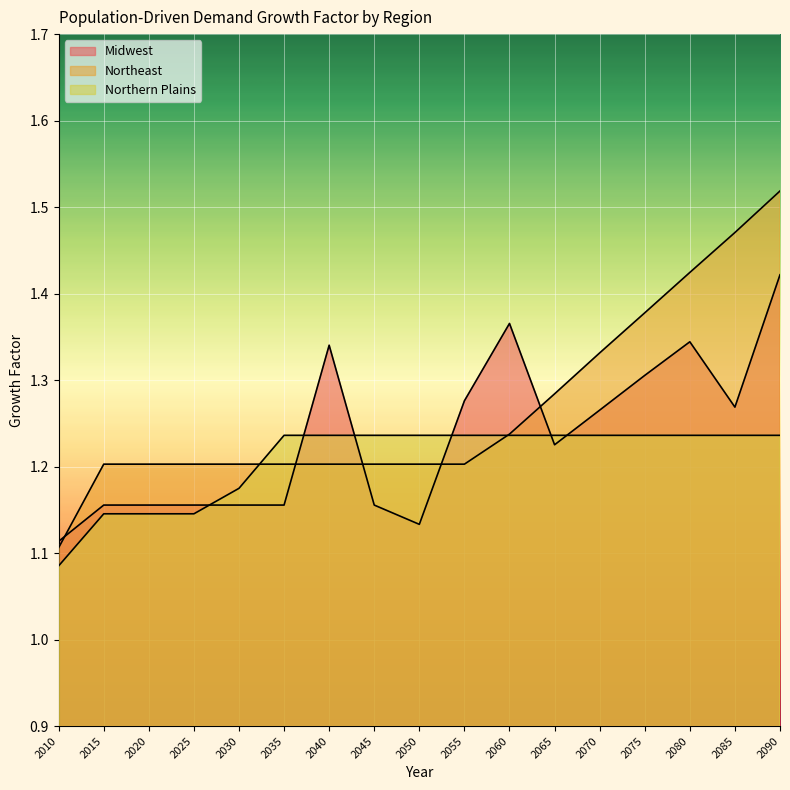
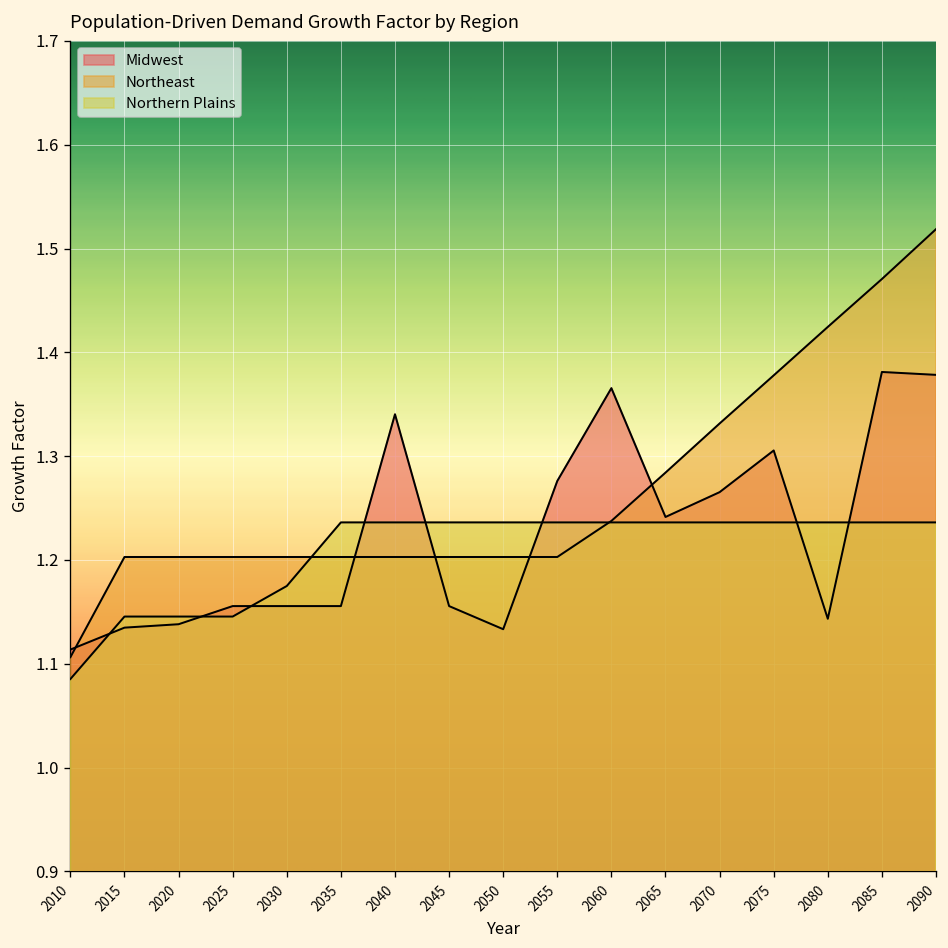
  {
    "Midwest": {
      "2010": 1.11,
-     "2015": 1.16,
-     "2020": 1.16,
+     "2015": 1.13,
+     "2020": 1.14,
      "2025": 1.16,
      "2030": 1.16,
      "2035": 1.16,
      "2040": 1.34,
      "2045": 1.16,
      "2050": 1.13,
      "2055": 1.28,
      "2060": 1.37,
-     "2065": 1.23,
+     "2065": 1.24,
      "2070": 1.27,
      "2075": 1.31,
-     "2080": 1.34,
-     "2085": 1.27,
-     "2090": 1.42
+     "2080": 1.14,
+     "2085": 1.38,
+     "2090": 1.38
    }
  }
